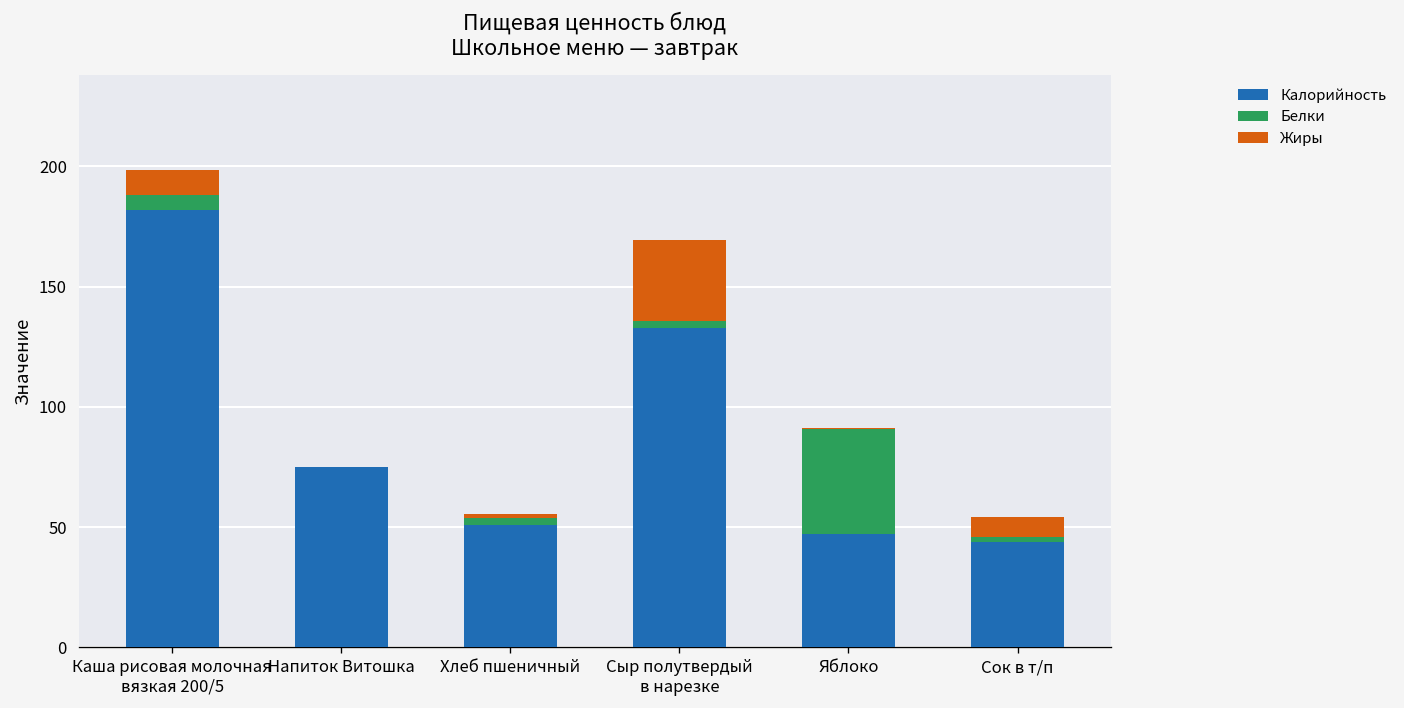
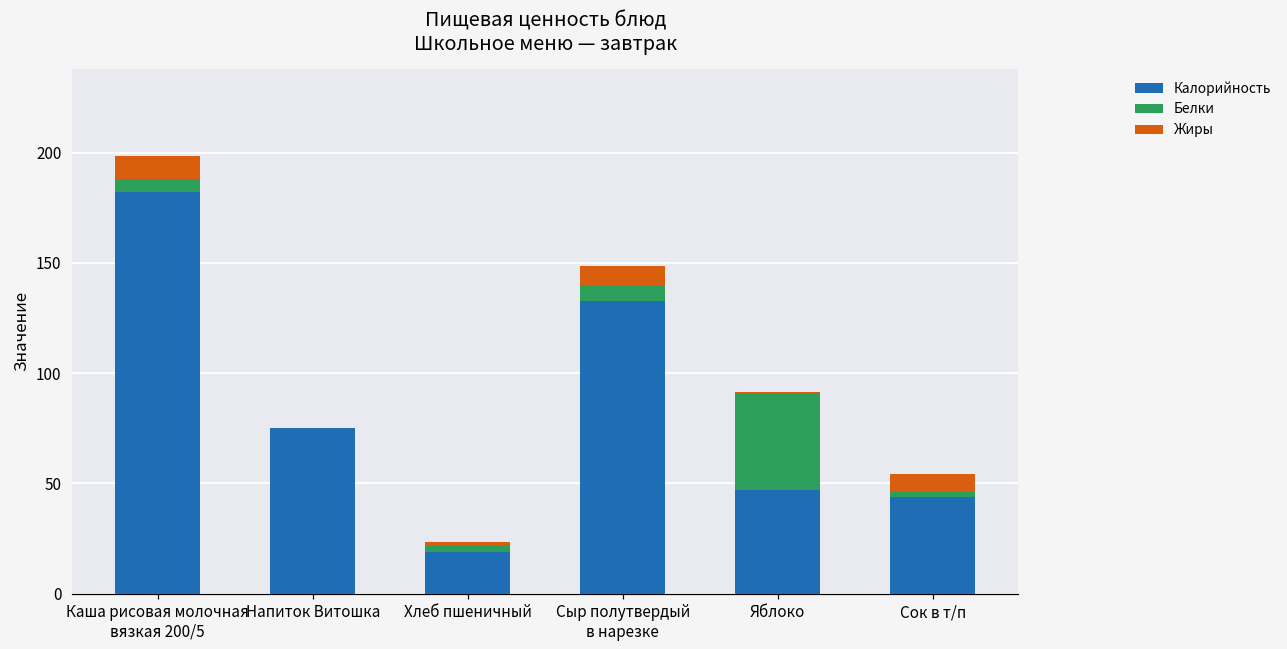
  {
    "Калорийность": {
      "Каша рисовая молочная вязкая 200/5": 182,
      "Напиток Витошка": 75,
-     "Хлеб пшеничный": 51,
+     "Хлеб пшеничный": 19,
      "Сыр полутвердый в нарезке": 133,
      "Яблоко": 47,
      "Сок в т/п": 44
    },
    "Белки": {
      "Каша рисовая молочная вязкая 200/5": 6,
      "Напиток Витошка": 0,
      "Хлеб пшеничный": 3,
-     "Сыр полутвердый в нарезке": 3,
+     "Сыр полутвердый в нарезке": 7,
      "Яблоко": 44,
      "Сок в т/п": 2
    },
    "Жиры": {
      "Каша рисовая молочная вязкая 200/5": 10,
      "Напиток Витошка": 0,
      "Хлеб пшеничный": 1,
-     "Сыр полутвердый в нарезке": 34,
+     "Сыр полутвердый в нарезке": 9,
      "Сок в т/п": 8
    }
  }
